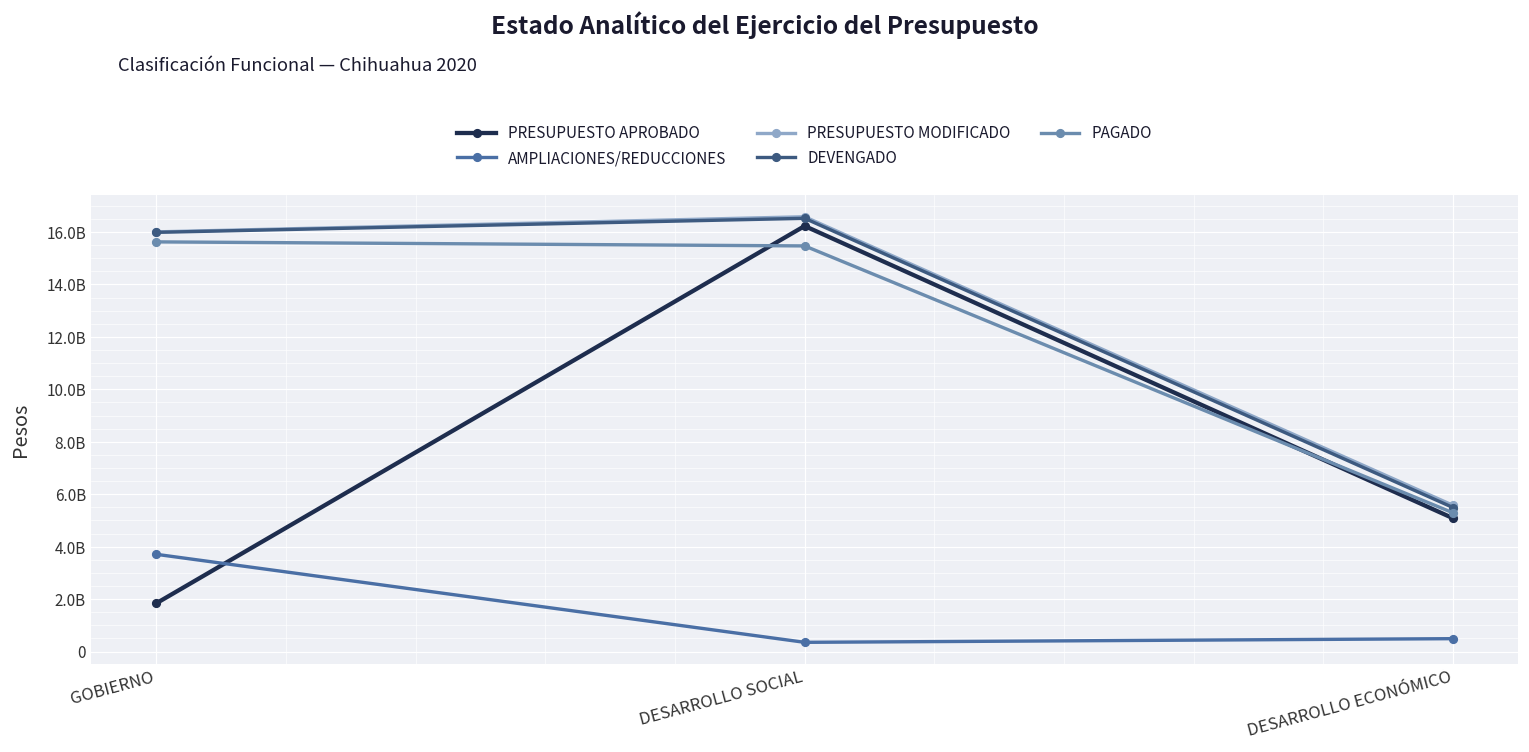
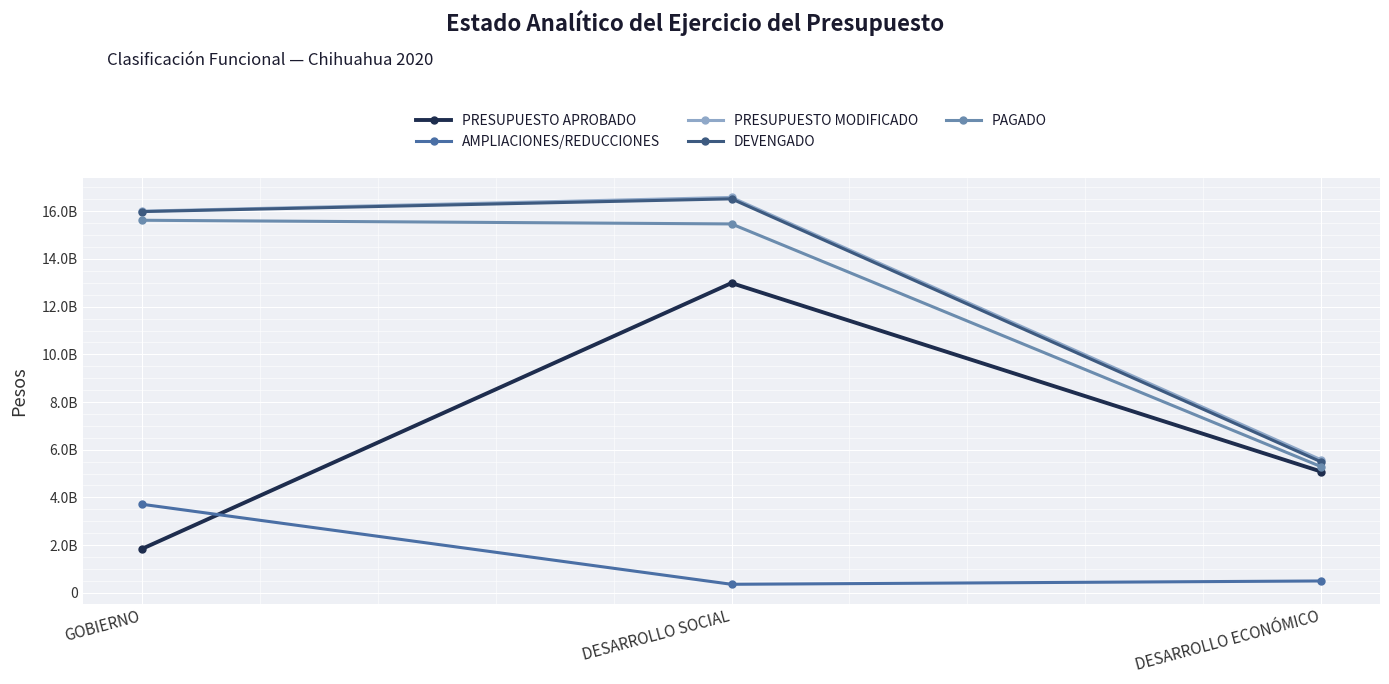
  {
    "PRESUPUESTO APROBADO": {
      "GOBIERNO": 1800000000,
-     "DESARROLLO SOCIAL": 16200000000,
+     "DESARROLLO SOCIAL": 13000000000,
      "DESARROLLO ECONÓMICO": 5100000000
    }
  }
